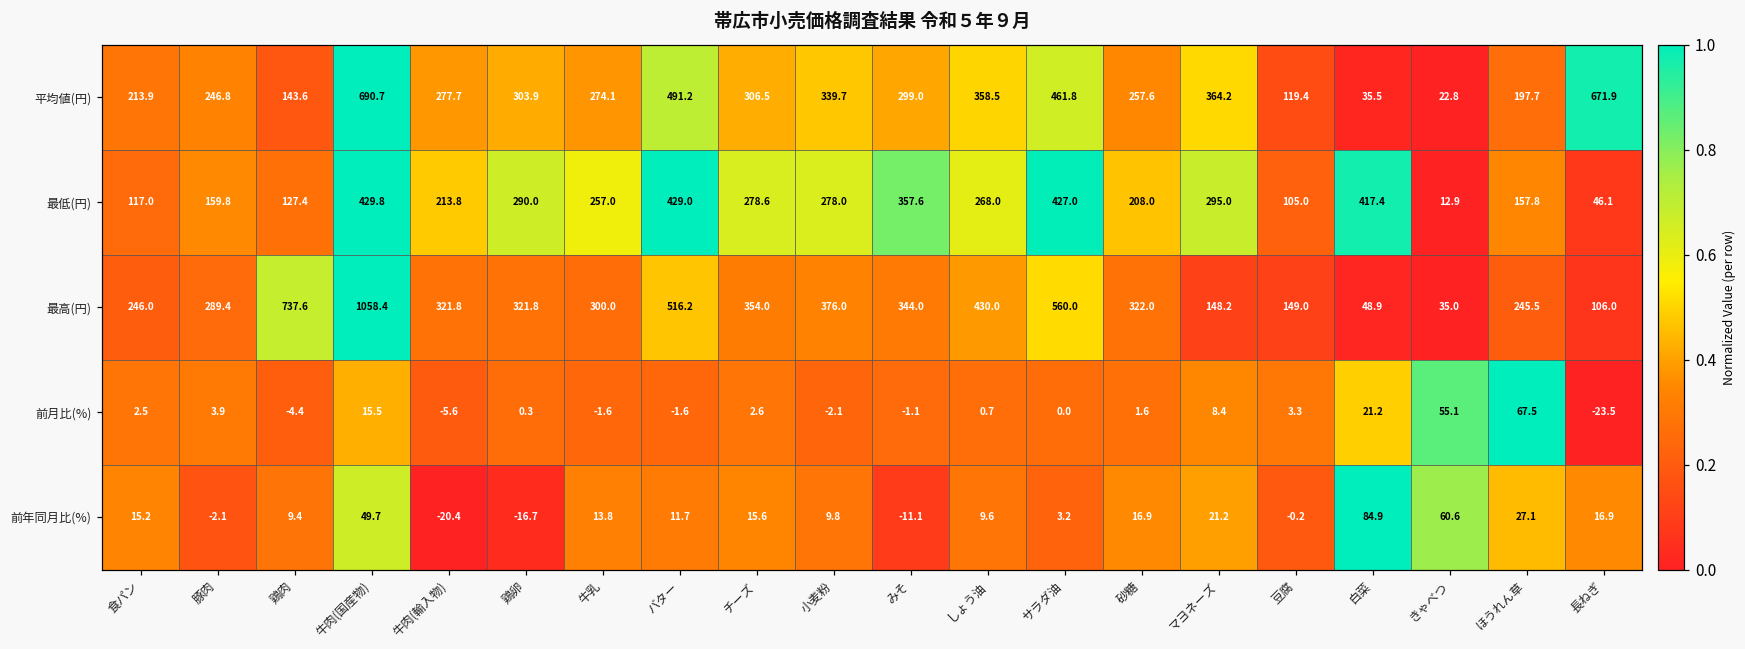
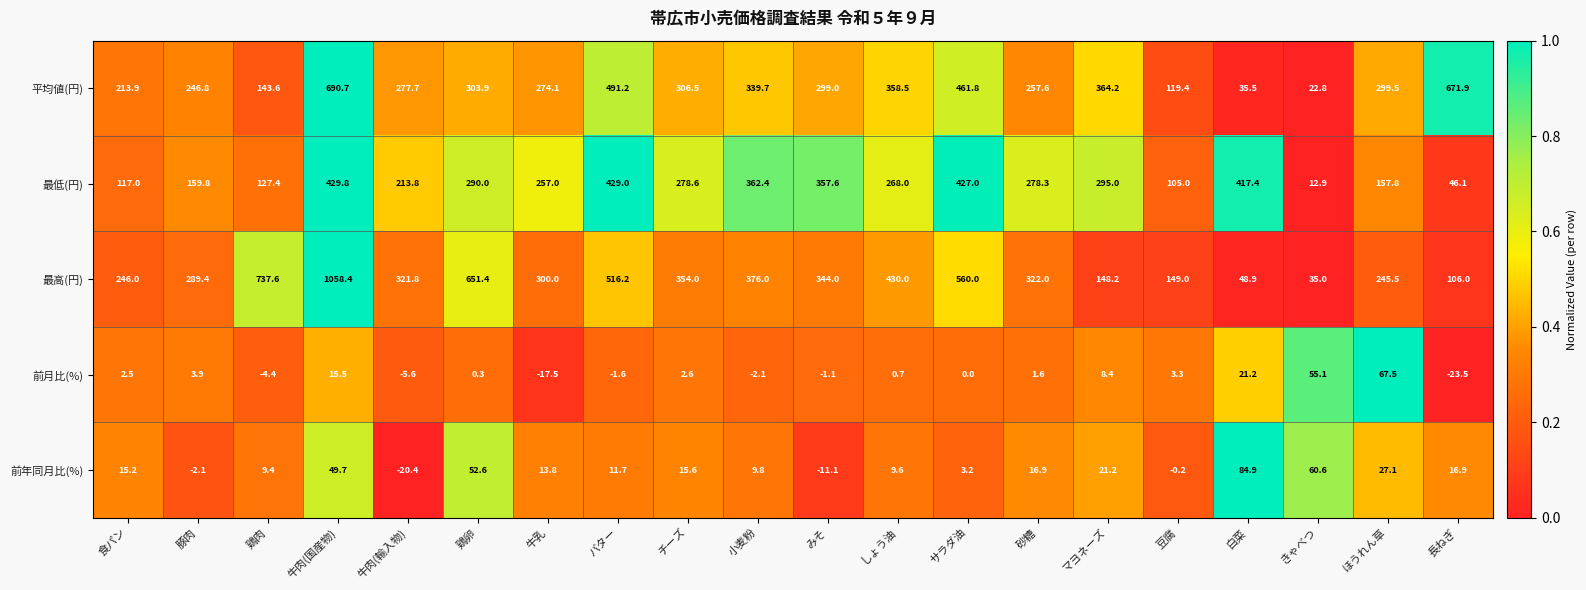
  {
    "平均値(円)": {
      "食パン": 213.9,
      "豚肉": 246.8,
      "鶏肉": 143.6,
      "牛肉(国産物)": 690.7,
      "牛肉(輸入物)": 277.7,
      "鶏卵": 303.9,
      "牛乳": 274.1,
      "バター": 491.2,
      "チーズ": 306.5,
      "小麦粉": 339.7,
      "みそ": 299.0,
      "しょう油": 358.5,
      "サラダ油": 461.8,
      "砂糖": 257.6,
      "マヨネーズ": 364.2,
      "豆腐": 119.4,
      "白菜": 35.5,
      "きゃべつ": 22.8,
-     "ほうれん草": 197.7,
+     "ほうれん草": 299.5,
      "長ねぎ": 671.9
    },
    "最低(円)": {
      "食パン": 117.0,
      "豚肉": 159.8,
      "鶏肉": 127.4,
      "牛肉(国産物)": 429.8,
      "牛肉(輸入物)": 213.8,
      "鶏卵": 290.0,
      "牛乳": 257.0,
      "バター": 429.0,
      "チーズ": 278.6,
-     "小麦粉": 278.0,
+     "小麦粉": 362.4,
      "みそ": 357.6,
      "しょう油": 268.0,
      "サラダ油": 427.0,
-     "砂糖": 208.0,
+     "砂糖": 278.3,
      "マヨネーズ": 295.0,
      "豆腐": 105.0,
      "白菜": 417.4,
      "きゃべつ": 12.9,
      "ほうれん草": 157.8,
      "長ねぎ": 46.1
    },
    "最高(円)": {
      "食パン": 246.0,
      "豚肉": 289.4,
      "鶏肉": 737.6,
      "牛肉(国産物)": 1058.4,
      "牛肉(輸入物)": 321.8,
-     "鶏卵": 321.8,
+     "鶏卵": 651.4,
      "牛乳": 300.0,
      "バター": 516.2,
      "チーズ": 354.0,
      "小麦粉": 376.0,
      "みそ": 344.0,
      "しょう油": 430.0,
      "サラダ油": 560.0,
      "砂糖": 322.0,
      "マヨネーズ": 148.2,
      "豆腐": 149.0,
      "白菜": 48.9,
      "きゃべつ": 35.0,
      "ほうれん草": 245.5,
      "長ねぎ": 106.0
    },
    "前月比(%)": {
      "食パン": 2.5,
      "豚肉": 3.9,
      "鶏肉": -4.4,
      "牛肉(国産物)": 15.5,
      "牛肉(輸入物)": -5.6,
      "鶏卵": 0.3,
-     "牛乳": -1.6,
+     "牛乳": -17.5,
      "バター": -1.6,
      "チーズ": 2.6,
      "小麦粉": -2.1,
      "みそ": -1.1,
      "しょう油": 0.7,
      "サラダ油": 0.0,
      "砂糖": 1.6,
      "マヨネーズ": 8.4,
      "豆腐": 3.3,
      "白菜": 21.2,
      "きゃべつ": 55.1,
      "ほうれん草": 67.5,
      "長ねぎ": -23.5
    },
    "前年同月比(%)": {
      "食パン": 15.2,
      "豚肉": -2.1,
      "鶏肉": 9.4,
      "牛肉(国産物)": 49.7,
      "牛肉(輸入物)": -20.4,
-     "鶏卵": -16.7,
+     "鶏卵": 52.6,
      "牛乳": 13.8,
      "バター": 11.7,
      "チーズ": 15.6,
      "小麦粉": 9.8,
      "みそ": -11.1,
      "しょう油": 9.6,
      "サラダ油": 3.2,
      "砂糖": 16.9,
      "マヨネーズ": 21.2,
      "豆腐": -0.2,
      "白菜": 84.9,
      "きゃべつ": 60.6,
      "ほうれん草": 27.1,
      "長ねぎ": 16.9
    }
  }
